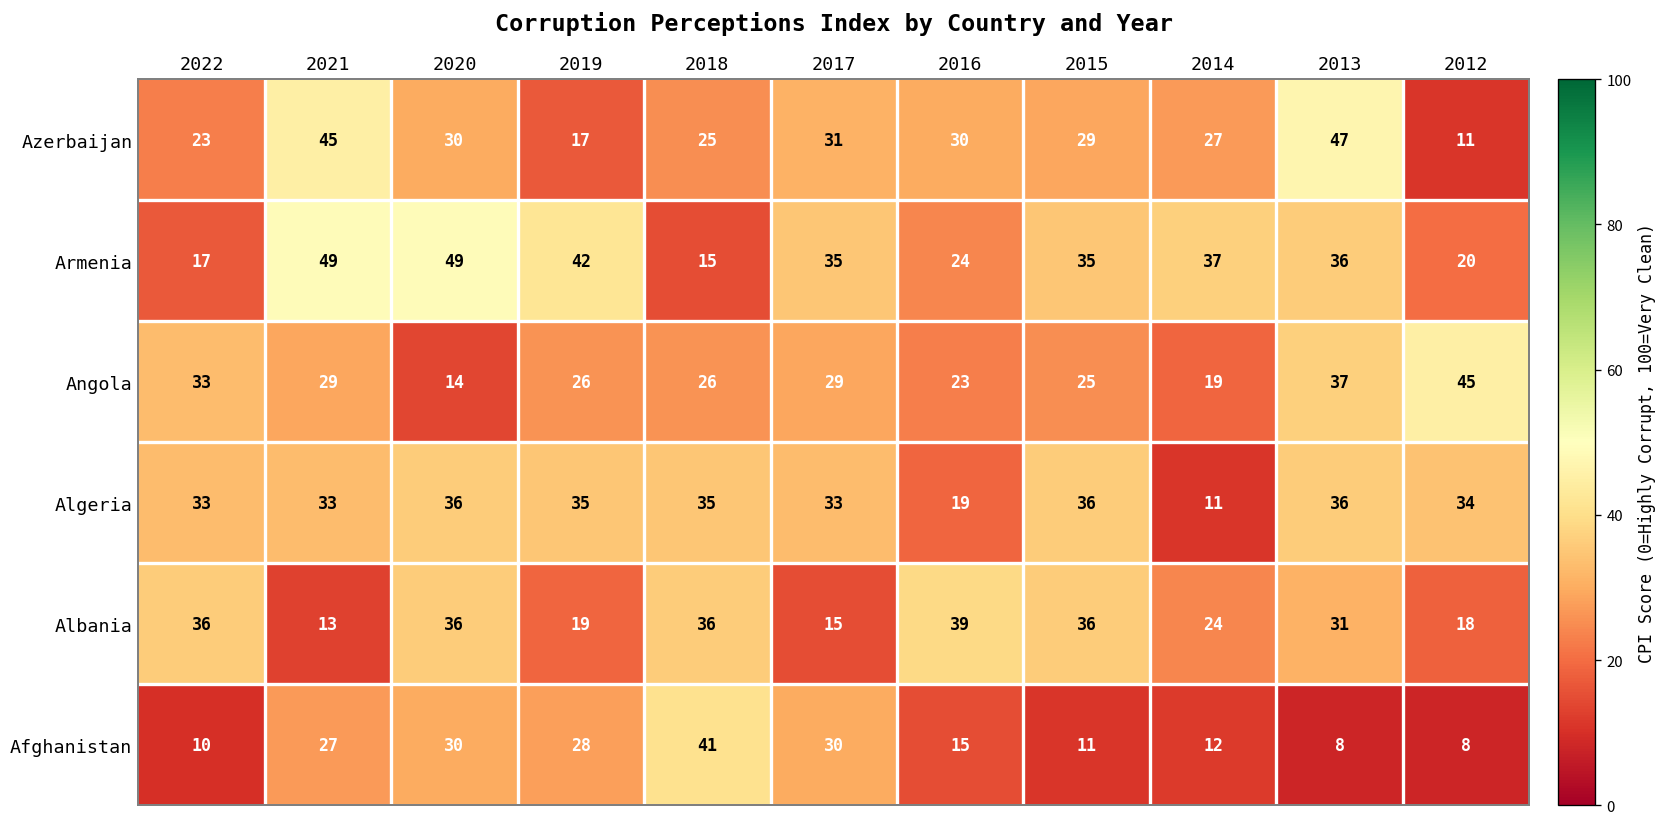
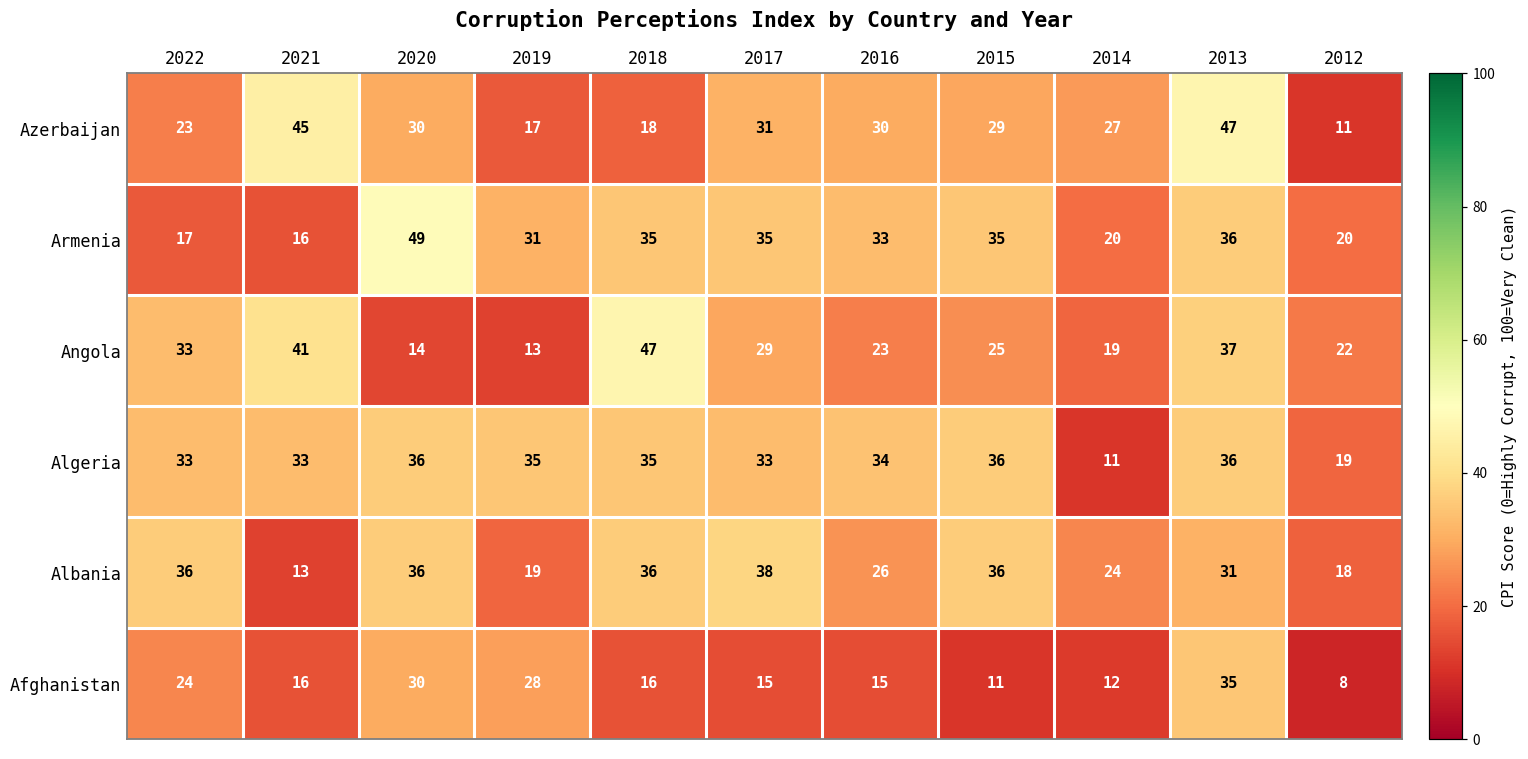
  {
    "Azerbaijan": {
      "2022": 23,
      "2021": 45,
      "2020": 30,
      "2019": 17,
-     "2018": 25,
+     "2018": 18,
      "2017": 31,
      "2016": 30,
      "2015": 29,
      "2014": 27,
      "2013": 47,
      "2012": 11
    },
    "Armenia": {
      "2022": 17,
-     "2021": 49,
+     "2021": 16,
      "2020": 49,
-     "2019": 42,
-     "2018": 15,
+     "2019": 31,
+     "2018": 35,
      "2017": 35,
-     "2016": 24,
+     "2016": 33,
      "2015": 35,
-     "2014": 37,
+     "2014": 20,
      "2013": 36,
      "2012": 20
    },
    "Angola": {
      "2022": 33,
-     "2021": 29,
+     "2021": 41,
      "2020": 14,
-     "2019": 26,
-     "2018": 26,
+     "2019": 13,
+     "2018": 47,
      "2017": 29,
      "2016": 23,
      "2015": 25,
      "2014": 19,
      "2013": 37,
-     "2012": 45
+     "2012": 22
    },
    "Algeria": {
      "2022": 33,
      "2021": 33,
      "2020": 36,
      "2019": 35,
      "2018": 35,
      "2017": 33,
-     "2016": 19,
+     "2016": 34,
      "2015": 36,
      "2014": 11,
      "2013": 36,
-     "2012": 34
+     "2012": 19
    },
    "Albania": {
      "2022": 36,
      "2021": 13,
      "2020": 36,
      "2019": 19,
      "2018": 36,
-     "2017": 15,
-     "2016": 39,
+     "2017": 38,
+     "2016": 26,
      "2015": 36,
      "2014": 24,
      "2013": 31,
      "2012": 18
    },
    "Afghanistan": {
-     "2022": 10,
-     "2021": 27,
+     "2022": 24,
+     "2021": 16,
      "2020": 30,
      "2019": 28,
-     "2018": 41,
-     "2017": 30,
+     "2018": 16,
+     "2017": 15,
      "2016": 15,
      "2015": 11,
      "2014": 12,
-     "2013": 8,
+     "2013": 35,
      "2012": 8
    }
  }
